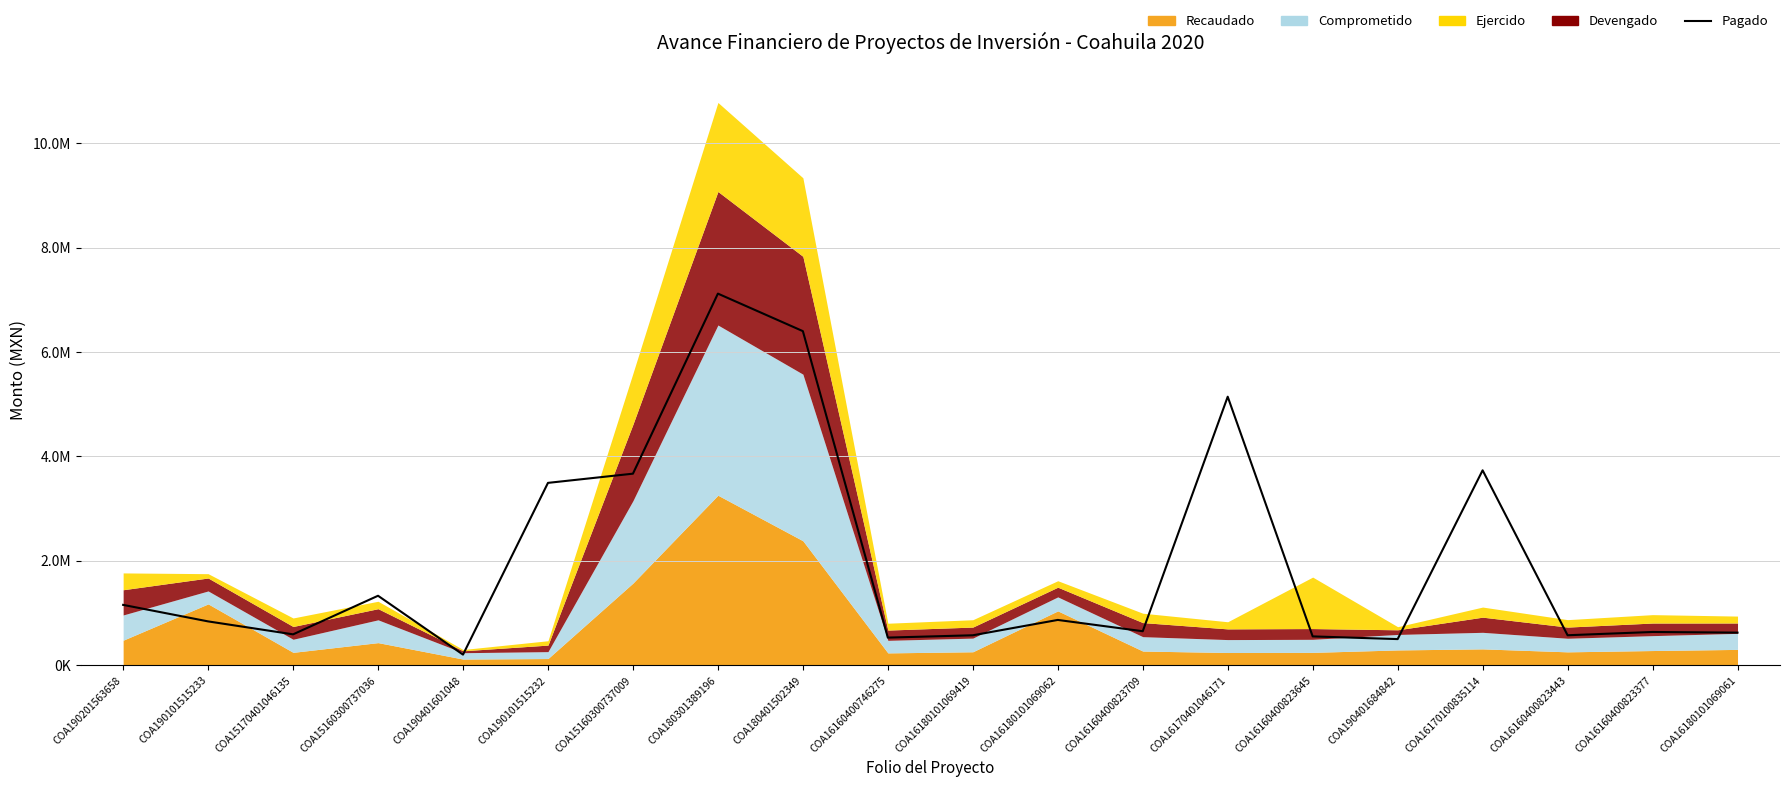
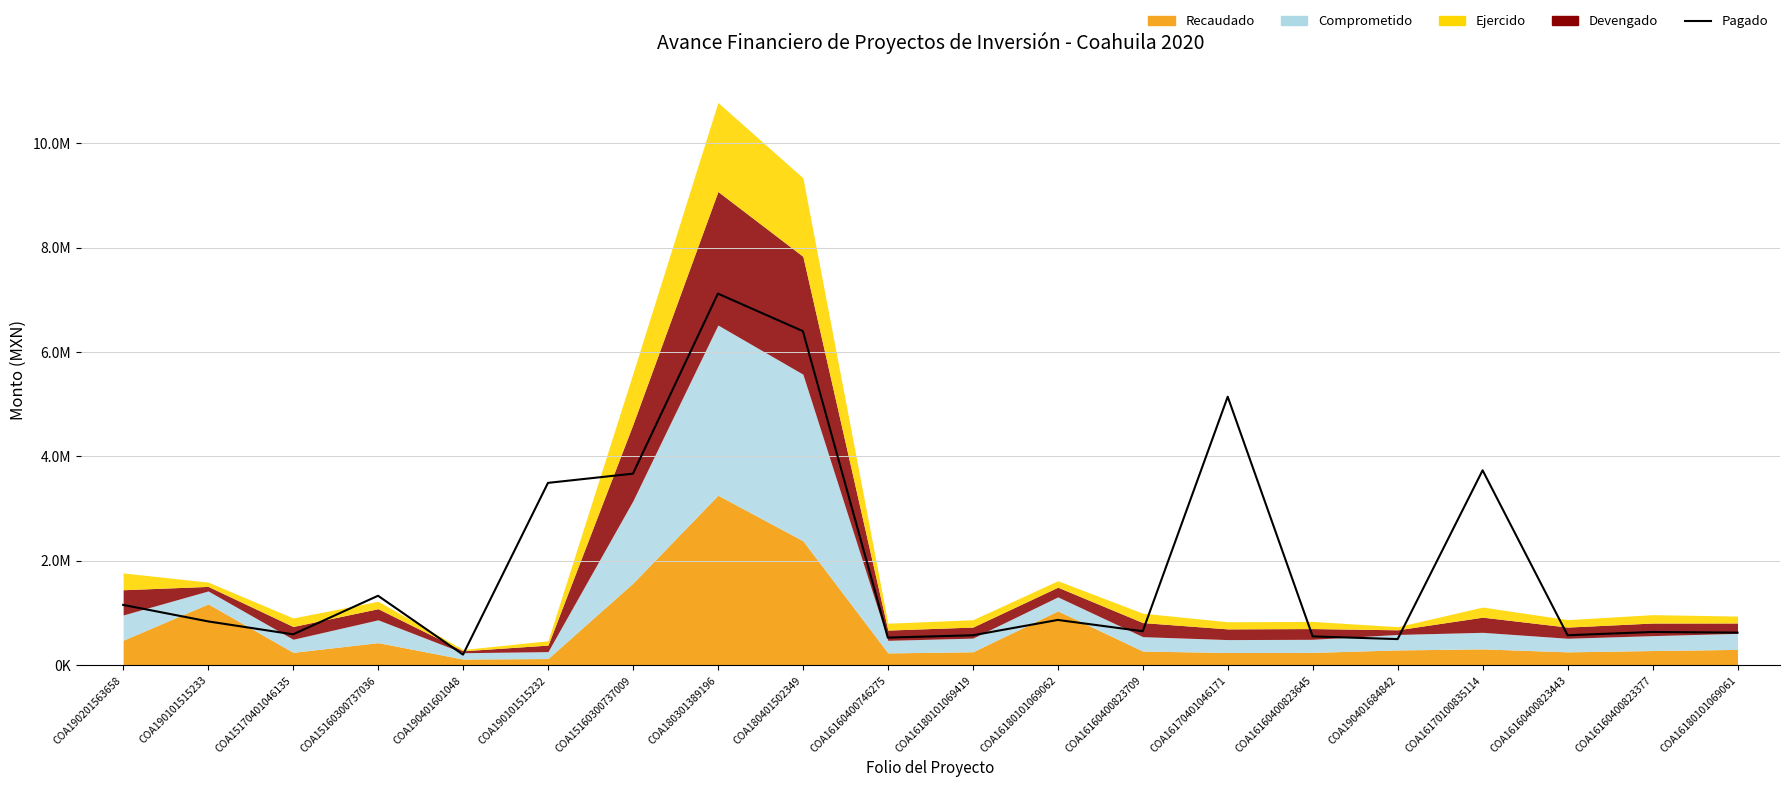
  {
    "Pagado": {
      "COA190201563658": 1200000,
      "COA190101515233": 800000,
      "COA15170401046135": 600000,
      "COA15160300737036": 1300000,
      "COA190101515232": 3500000,
      "COA15160300737009": 3700000,
      "COA180301389196": 7100000,
      "COA180401502349": 6400000,
      "COA16160400746275": 500000,
      "COA16180101069419": 600000,
      "COA16180101069062": 900000,
      "COA16160400823709": 700000,
      "COA16170401046171": 5100000,
      "COA16160400823645": 600000,
      "COA190401684842": 500000,
      "COA16170100835114": 3700000,
      "COA16160400823443": 600000,
      "COA16160400823377": 600000
    },
    "Recaudado": {
      "COA190201563658": 500000,
      "COA190101515233": 1200000,
      "COA15170401046135": 300000,
      "COA15160300737036": 400000,
      "COA190401601048": 100000,
      "COA190101515232": 100000,
      "COA15160300737009": 1600000,
      "COA180301389196": 3300000,
      "COA180401502349": 2400000,
      "COA16160400746275": 200000,
      "COA16180101069419": 300000,
      "COA16180101069062": 1000000,
      "COA16160400823709": 300000,
      "COA16170401046171": 200000,
      "COA16160400823645": 200000,
      "COA190401684842": 300000,
      "COA16170100835114": 300000,
      "COA16160400823443": 300000,
      "COA16160400823377": 300000,
      "COA16180101069061": 300000
    },
    "Comprometido": {
      "COA190201563658": 500000,
      "COA190101515233": 200000,
      "COA15170401046135": 300000,
      "COA15160300737036": 400000,
      "COA190101515232": 100000,
      "COA15160300737009": 1600000,
      "COA180301389196": 3300000,
      "COA180401502349": 3200000,
      "COA16160400746275": 200000,
      "COA16180101069419": 300000,
      "COA16180101069062": 300000,
      "COA16160400823709": 300000,
      "COA16170401046171": 200000,
      "COA16160400823645": 200000,
      "COA190401684842": 300000,
      "COA16170100835114": 300000,
      "COA16160400823443": 300000,
      "COA16160400823377": 300000
    },
    "Devengado": {
      "COA190201563658": 500000,
-     "COA190101515233": 200000,
+     "COA190101515233": 100000,
      "COA15170401046135": 200000,
      "COA15160300737036": 200000,
      "COA190101515232": 100000,
      "COA15160300737009": 1500000,
      "COA180301389196": 2600000,
      "COA180401502349": 2300000,
      "COA16160400746275": 200000,
      "COA16180101069419": 200000,
      "COA16180101069062": 200000,
      "COA16160400823709": 300000,
      "COA16170401046171": 200000,
      "COA16160400823645": 200000,
      "COA190401684842": 100000,
      "COA16170100835114": 300000,
      "COA16160400823443": 200000,
      "COA16160400823377": 200000,
      "COA16180101069061": 200000
    },
    "Ejercido": {
      "COA190201563658": 300000,
      "COA190101515233": 100000,
      "COA15170401046135": 200000,
      "COA15160300737036": 100000,
      "COA190101515232": 100000,
      "COA15160300737009": 1000000,
      "COA180301389196": 1700000,
      "COA180401502349": 1500000,
      "COA16160400746275": 100000,
      "COA16180101069419": 100000,
      "COA16180101069062": 100000,
      "COA16160400823709": 200000,
      "COA16170401046171": 100000,
-     "COA16160400823645": 1000000,
+     "COA16160400823645": 100000,
      "COA190401684842": 100000,
      "COA16170100835114": 200000,
      "COA16160400823443": 100000,
      "COA16160400823377": 200000,
      "COA16180101069061": 100000
    }
  }
